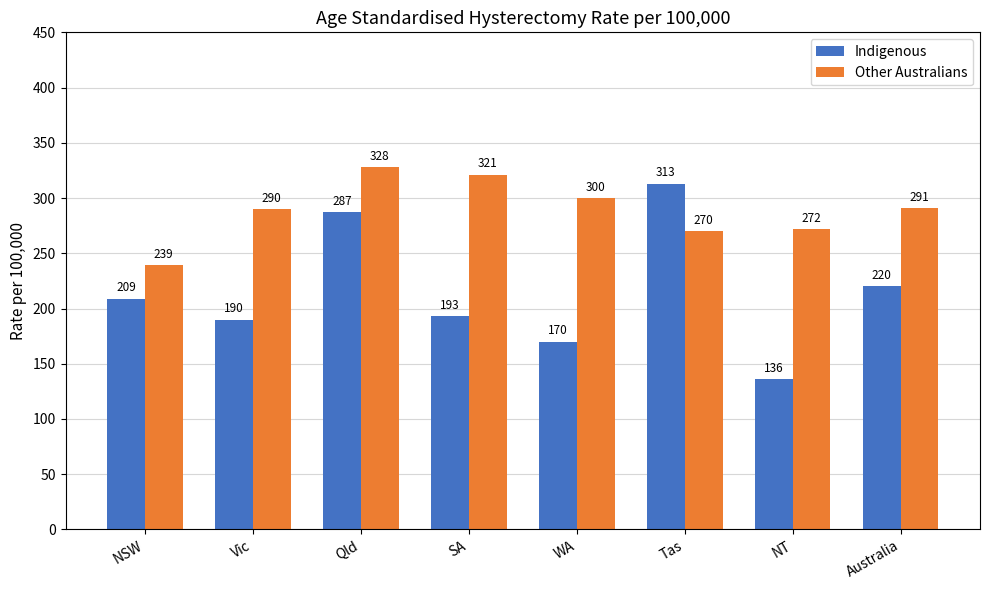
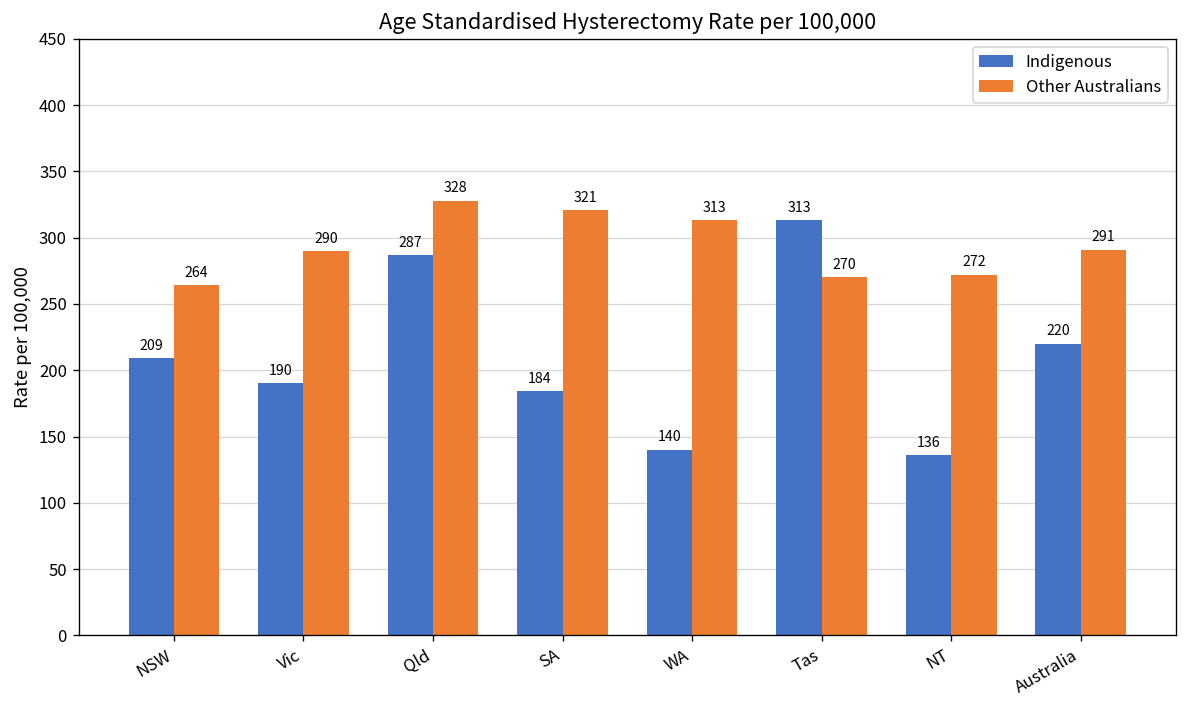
  {
    "Indigenous": {
      "NSW": 209,
      "Vic": 190,
      "Qld": 287,
-     "SA": 193,
-     "WA": 170,
+     "SA": 184,
+     "WA": 140,
      "Tas": 313,
      "NT": 136,
      "Australia": 220
    },
    "Other Australians": {
-     "NSW": 239,
+     "NSW": 264,
      "Vic": 290,
      "Qld": 328,
      "SA": 321,
-     "WA": 300,
+     "WA": 313,
      "Tas": 270,
      "NT": 272,
      "Australia": 291
    }
  }
